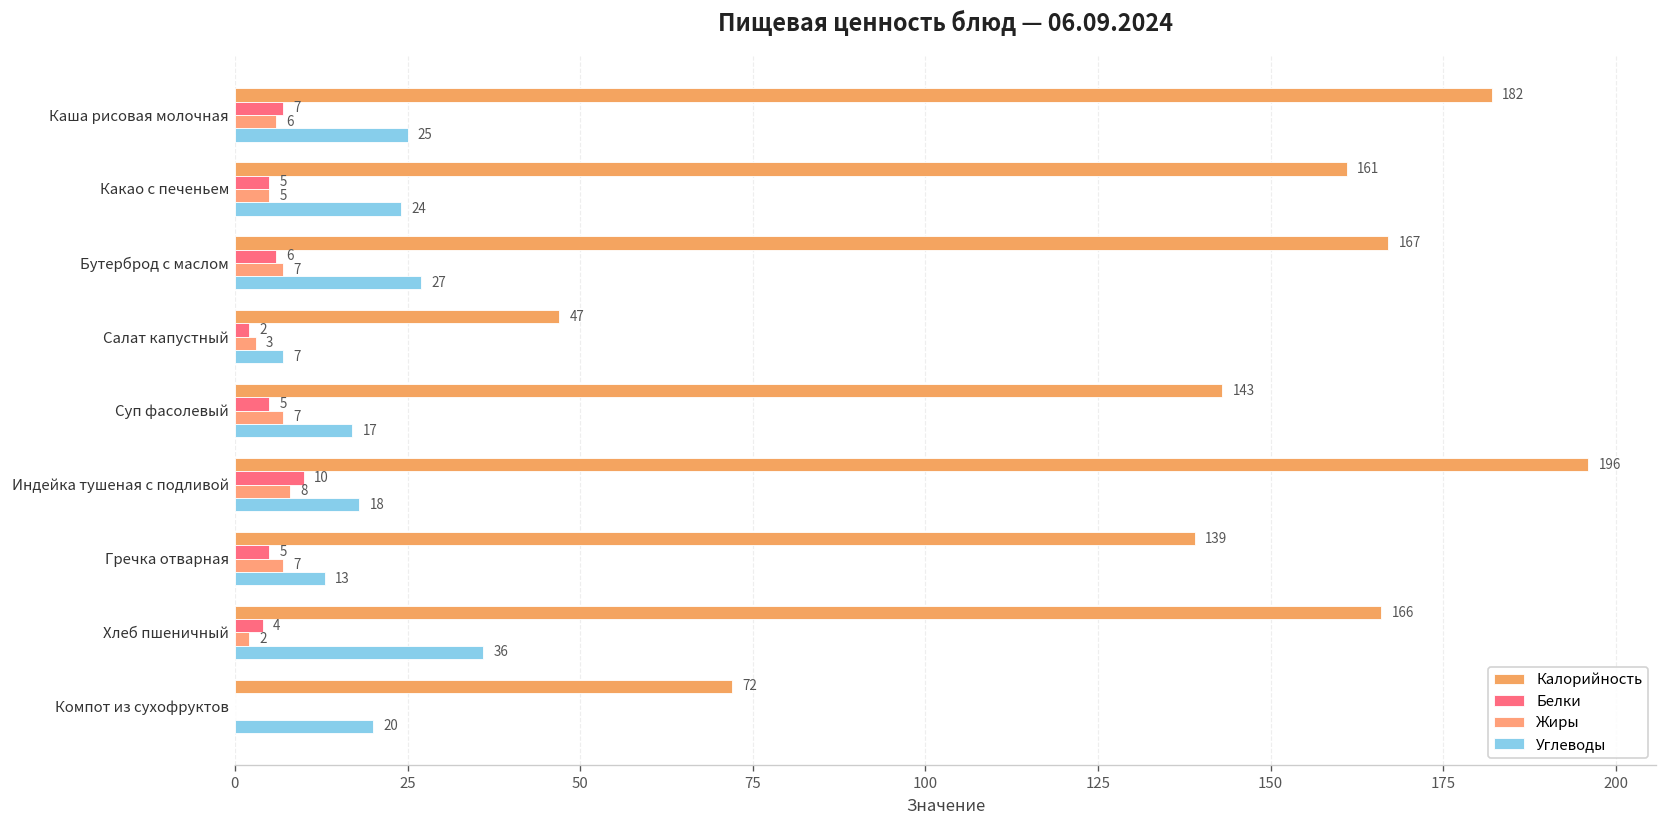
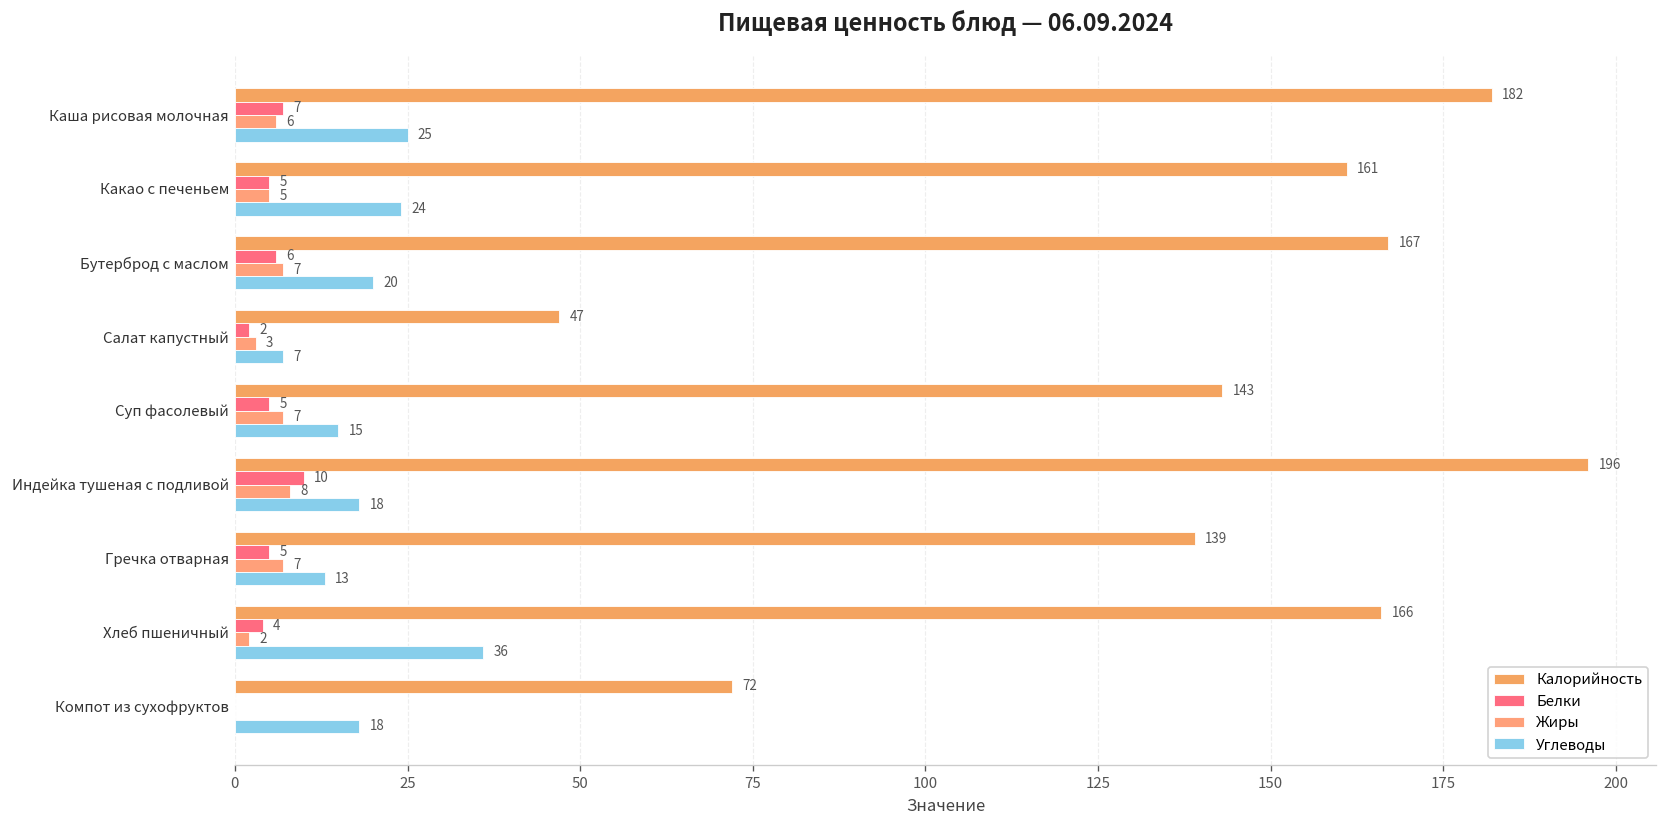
  {
    "Углеводы": {
      "Каша рисовая молочная": 25,
      "Какао с печеньем": 24,
-     "Бутерброд с маслом": 27,
+     "Бутерброд с маслом": 20,
      "Салат капустный": 7,
-     "Суп фасолевый": 17,
+     "Суп фасолевый": 15,
      "Индейка тушеная с подливой": 18,
      "Гречка отварная": 13,
      "Хлеб пшеничный": 36,
-     "Компот из сухофруктов": 20
+     "Компот из сухофруктов": 18
    }
  }
